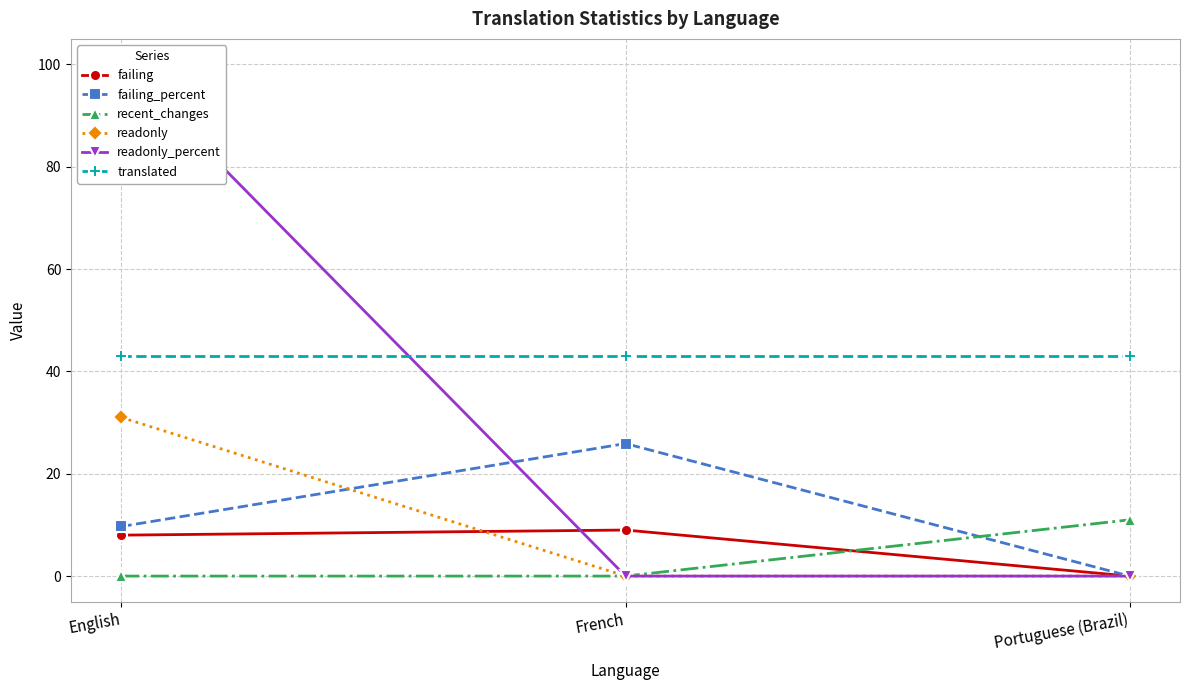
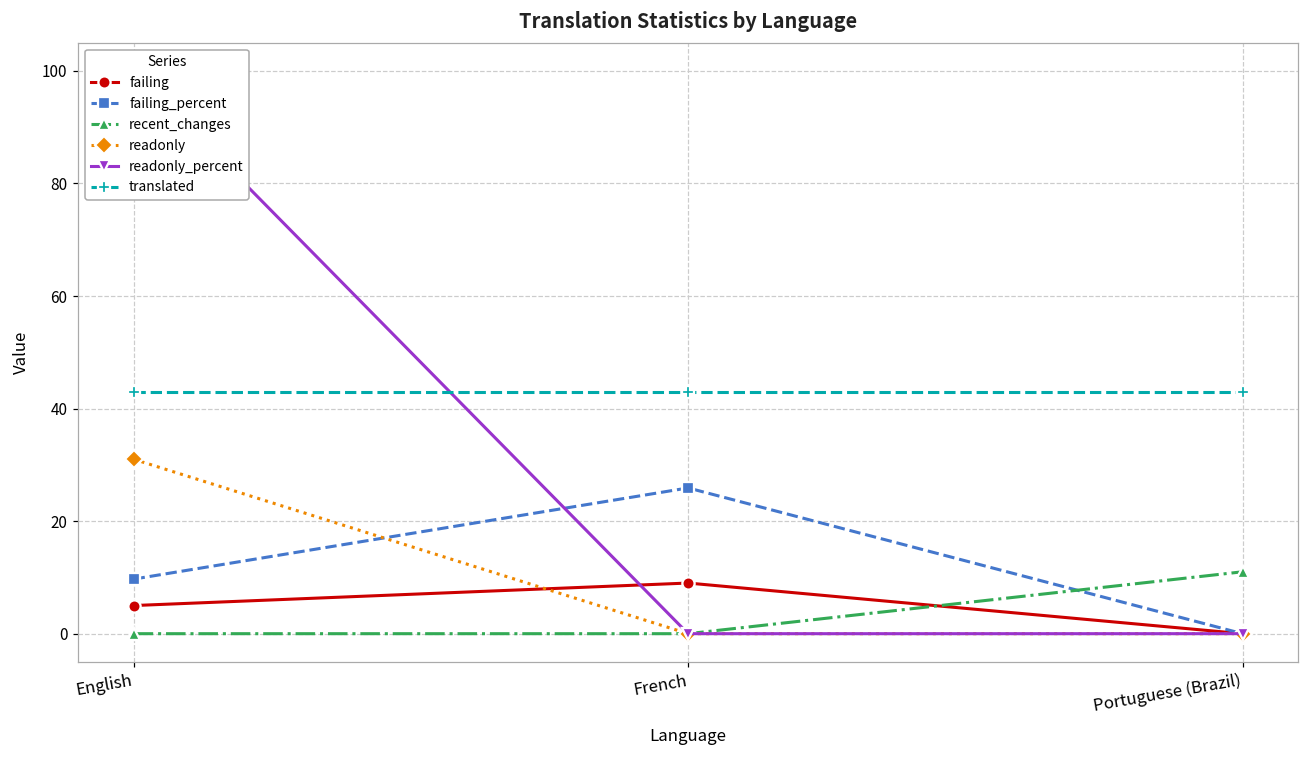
  {
    "failing": {
-     "English": 8,
+     "English": 5,
      "French": 9
    },
    "failing_percent": {
      "English": 10,
      "French": 26
    },
    "recent_changes": {
      "English": 0,
      "Portuguese (Brazil)": 11
    },
    "readonly": {
      "English": 31
    },
    "translated": {
      "English": 43,
      "French": 43,
      "Portuguese (Brazil)": 43
    }
  }
